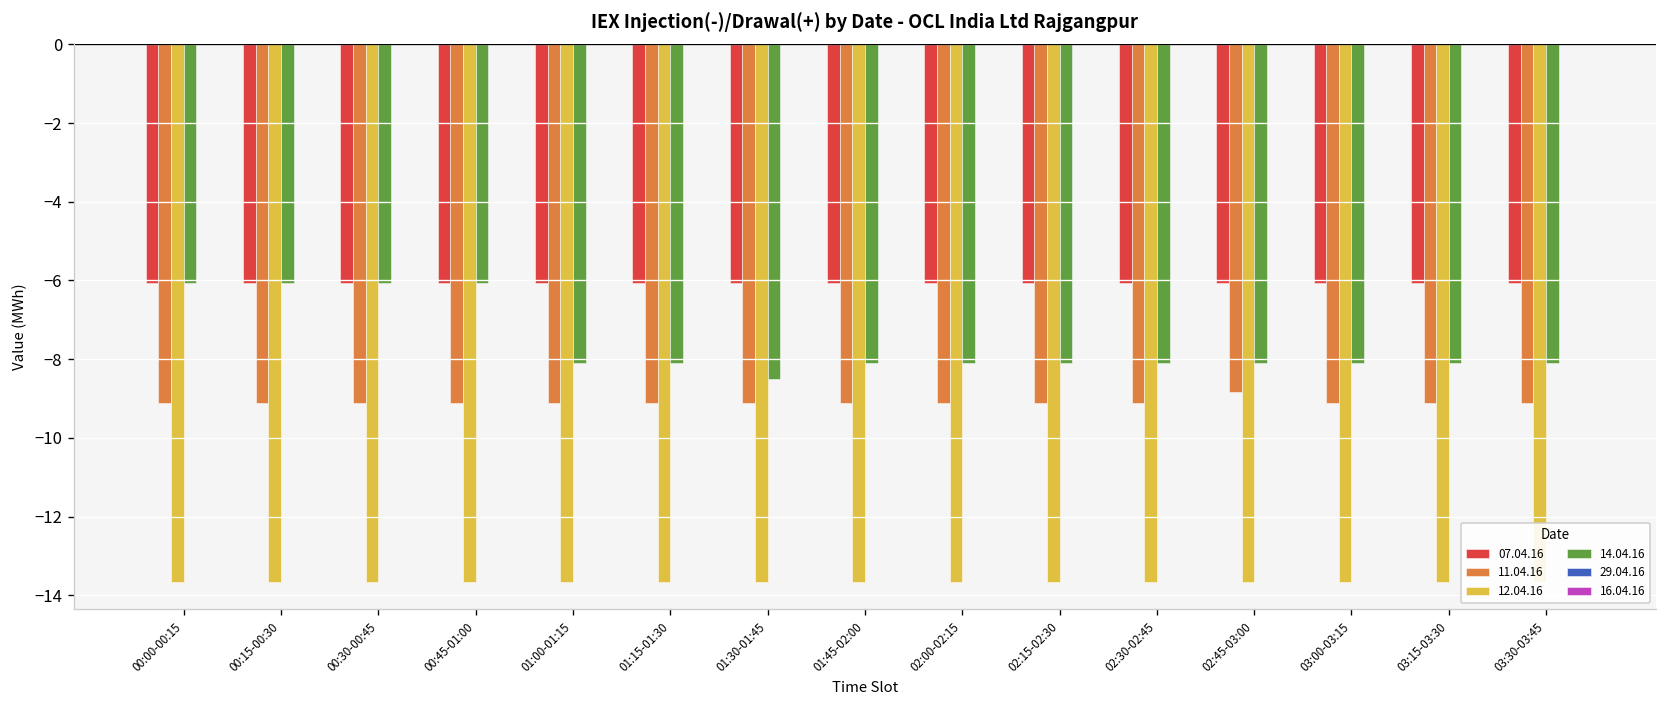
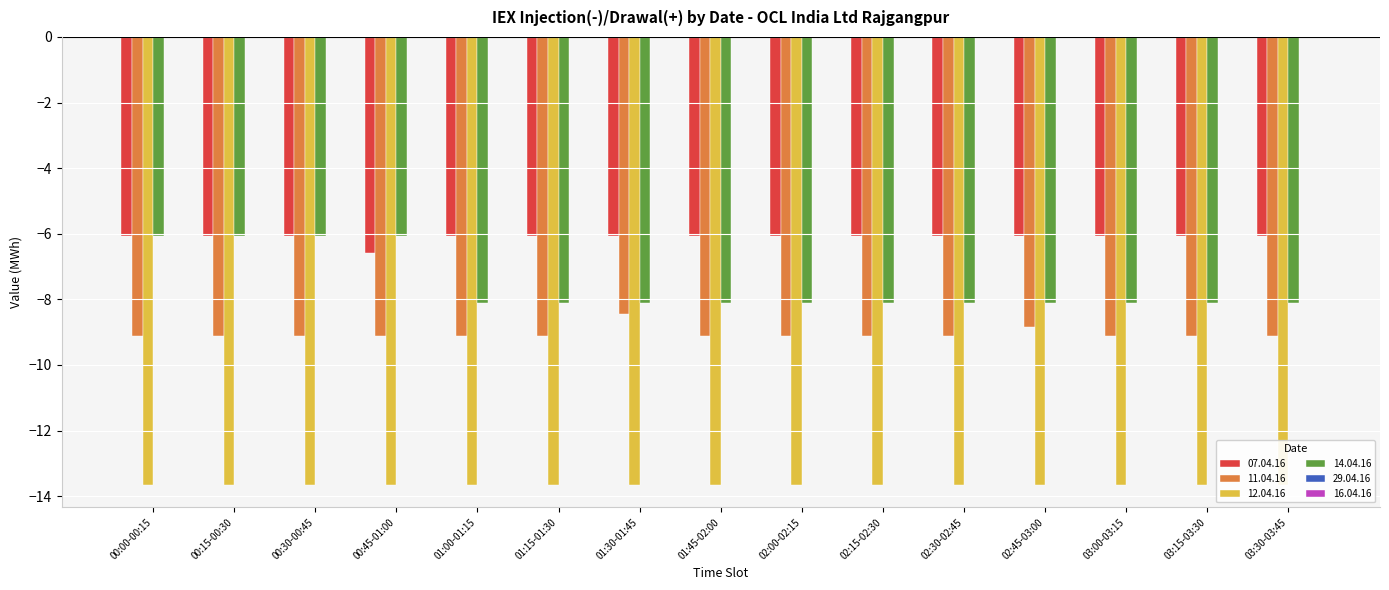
  {
    "07.04.16": {
      "00:00-00:15": -6.1,
      "00:15-00:30": -6.1,
      "00:30-00:45": -6.1,
-     "00:45-01:00": -6.1,
+     "00:45-01:00": -6.6,
      "01:00-01:15": -6.1,
      "01:15-01:30": -6.1,
      "01:30-01:45": -6.1,
      "01:45-02:00": -6.1,
      "02:00-02:15": -6.1,
      "02:15-02:30": -6.1,
      "02:30-02:45": -6.1,
      "02:45-03:00": -6.1,
      "03:00-03:15": -6.1,
      "03:15-03:30": -6.1,
      "03:30-03:45": -6.1
    },
    "11.04.16": {
      "00:00-00:15": -9.1,
      "00:15-00:30": -9.1,
      "00:30-00:45": -9.1,
      "00:45-01:00": -9.1,
      "01:00-01:15": -9.1,
      "01:15-01:30": -9.1,
-     "01:30-01:45": -9.1,
+     "01:30-01:45": -8.4,
      "01:45-02:00": -9.1,
      "02:00-02:15": -9.1,
      "02:15-02:30": -9.1,
      "02:30-02:45": -9.1,
      "02:45-03:00": -8.8,
      "03:00-03:15": -9.1,
      "03:15-03:30": -9.1,
      "03:30-03:45": -9.1
    },
    "12.04.16": {
      "00:00-00:15": -13.7,
      "00:15-00:30": -13.7,
      "00:30-00:45": -13.7,
      "00:45-01:00": -13.7,
      "01:00-01:15": -13.7,
      "01:15-01:30": -13.7,
      "01:30-01:45": -13.7,
      "01:45-02:00": -13.7,
      "02:00-02:15": -13.7,
      "02:15-02:30": -13.7,
      "02:30-02:45": -13.7,
      "02:45-03:00": -13.7,
      "03:00-03:15": -13.7,
      "03:15-03:30": -13.7
    },
    "14.04.16": {
      "00:00-00:15": -6.1,
      "00:15-00:30": -6.1,
      "00:30-00:45": -6.1,
      "00:45-01:00": -6.1,
      "01:00-01:15": -8.1,
      "01:15-01:30": -8.1,
-     "01:30-01:45": -8.5,
+     "01:30-01:45": -8.1,
      "01:45-02:00": -8.1,
      "02:00-02:15": -8.1,
      "02:15-02:30": -8.1,
      "02:30-02:45": -8.1,
      "02:45-03:00": -8.1,
      "03:00-03:15": -8.1,
      "03:15-03:30": -8.1,
      "03:30-03:45": -8.1
    },
    "29.04.16": {
      "00:00-00:15": 0.0,
      "00:15-00:30": 0.0,
      "00:30-00:45": 0.0,
      "00:45-01:00": 0.0,
      "01:00-01:15": 0.0,
      "01:15-01:30": 0.0,
      "01:30-01:45": 0.0,
      "01:45-02:00": 0.0,
      "02:00-02:15": 0.0,
      "02:15-02:30": 0.0,
      "02:30-02:45": 0.0,
      "02:45-03:00": 0.0,
      "03:00-03:15": 0.0,
      "03:15-03:30": 0.0,
      "03:30-03:45": 0.0
    },
    "16.04.16": {
      "00:00-00:15": 0.0,
      "00:15-00:30": 0.0,
      "00:30-00:45": 0.0,
      "00:45-01:00": 0.0,
      "01:00-01:15": 0.0,
      "01:15-01:30": 0.0,
      "01:30-01:45": 0.0,
      "01:45-02:00": 0.0,
      "02:00-02:15": 0.0,
      "02:15-02:30": 0.0,
      "02:30-02:45": 0.0,
      "02:45-03:00": 0.0,
      "03:00-03:15": 0.0,
      "03:15-03:30": 0.0,
      "03:30-03:45": 0.0
    }
  }
